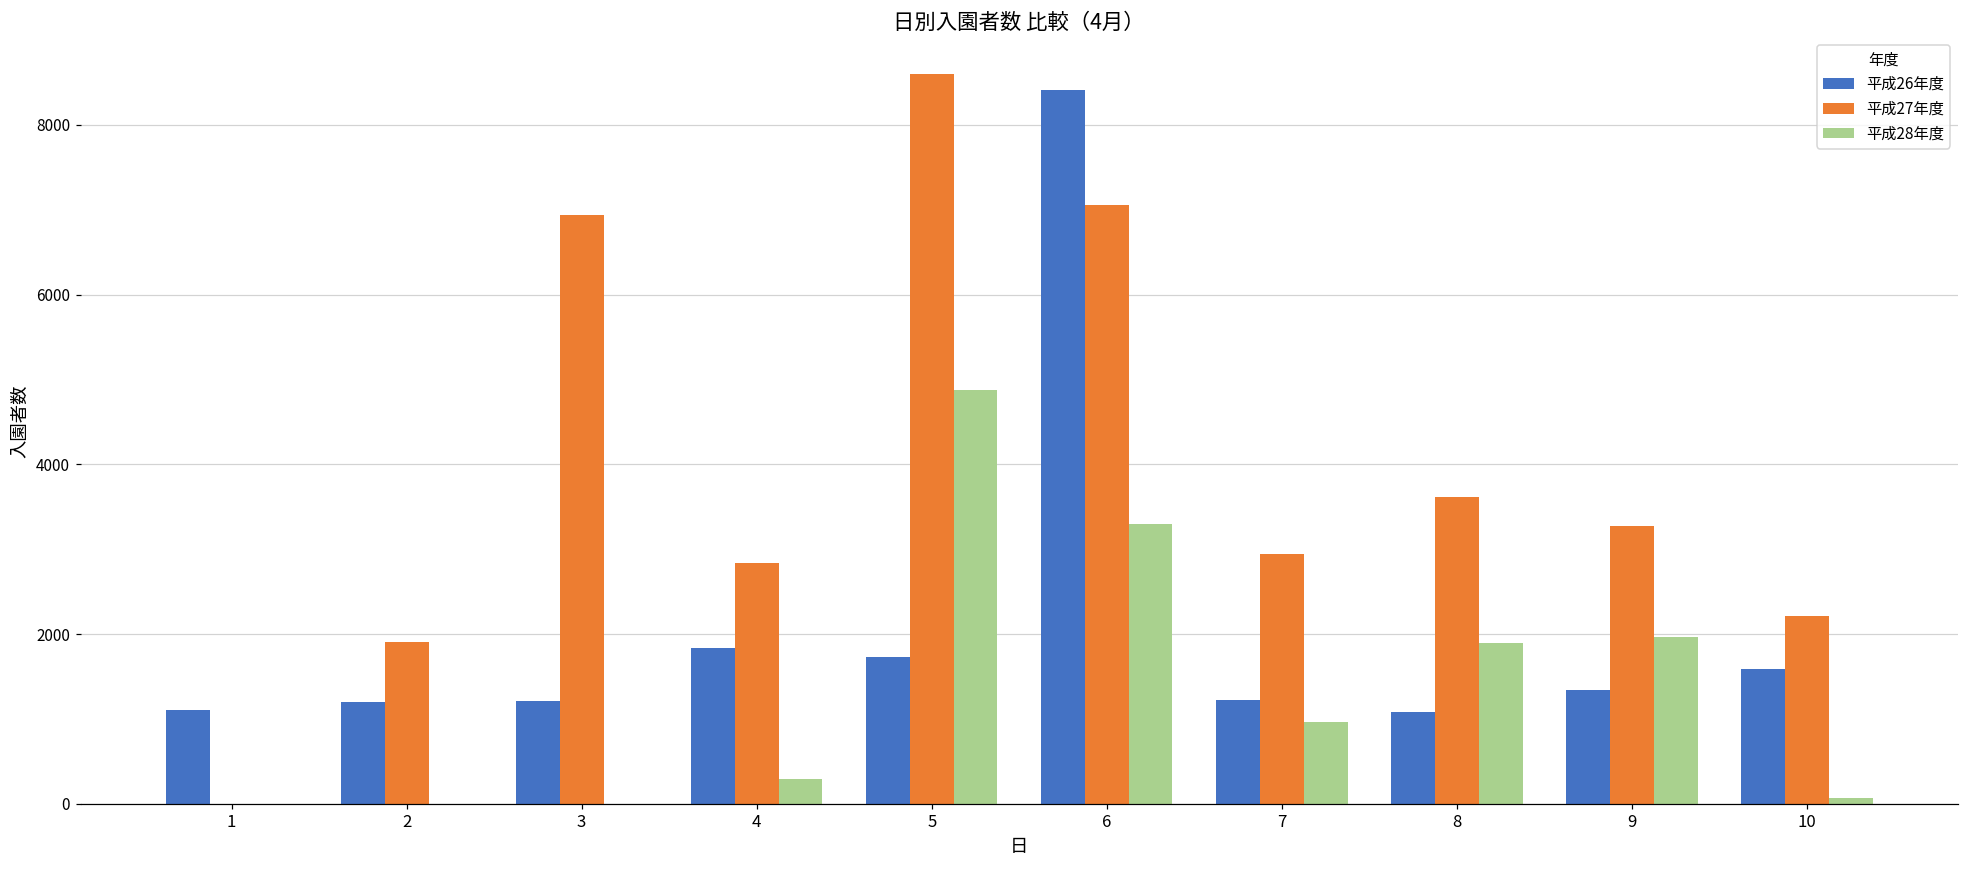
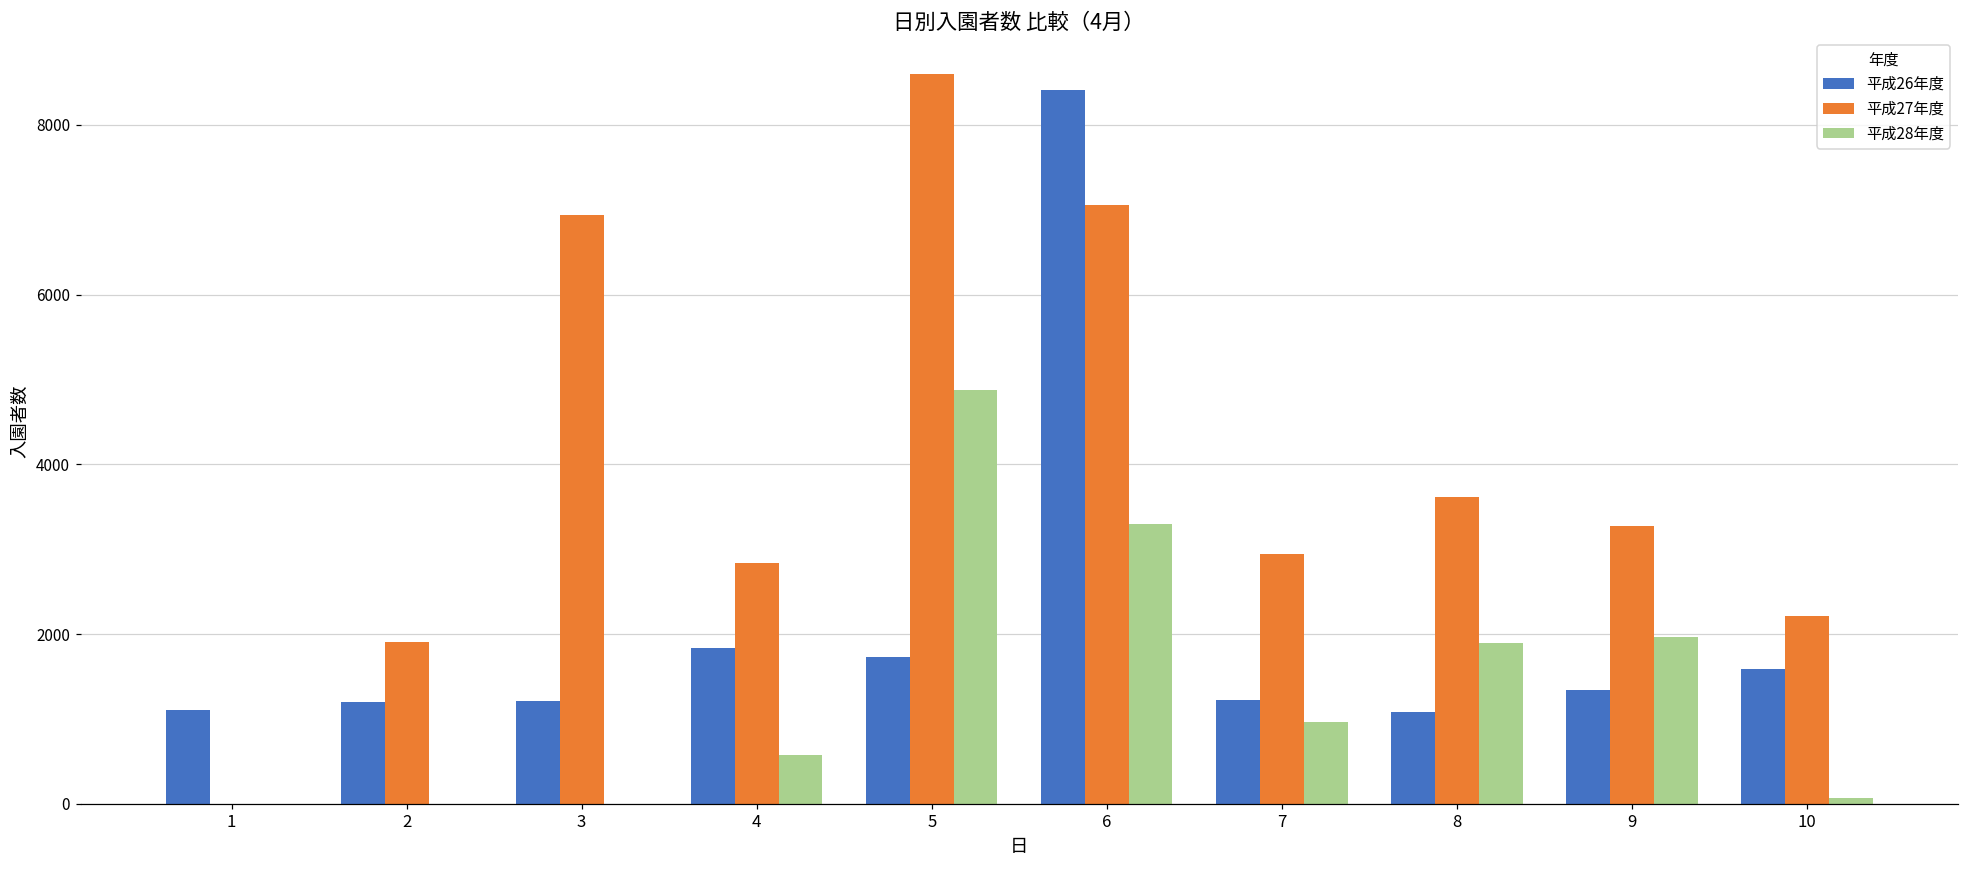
  {
    "平成26年度": {
      "1": 1100,
      "2": 1200,
      "3": 1200,
      "4": 1800,
      "5": 1700,
      "6": 8400,
      "7": 1200,
      "8": 1100,
      "9": 1300,
      "10": 1600
    },
    "平成27年度": {
      "1": 0,
      "2": 1900,
      "3": 6900,
      "4": 2800,
      "5": 8600,
      "6": 7100,
      "7": 2900,
      "8": 3600,
      "9": 3300,
      "10": 2200
    },
    "平成28年度": {
      "1": 0,
      "2": 0,
      "3": 0,
-     "4": 300,
+     "4": 600,
      "5": 4900,
      "6": 3300,
      "7": 1000,
      "8": 1900,
      "9": 2000,
      "10": 100
    }
  }
